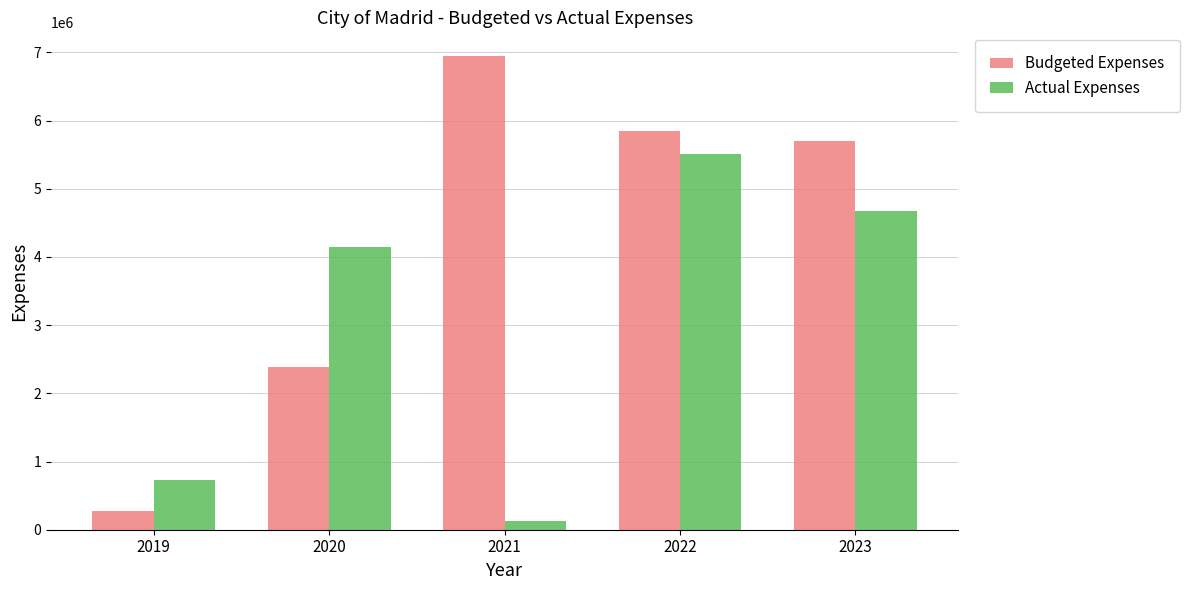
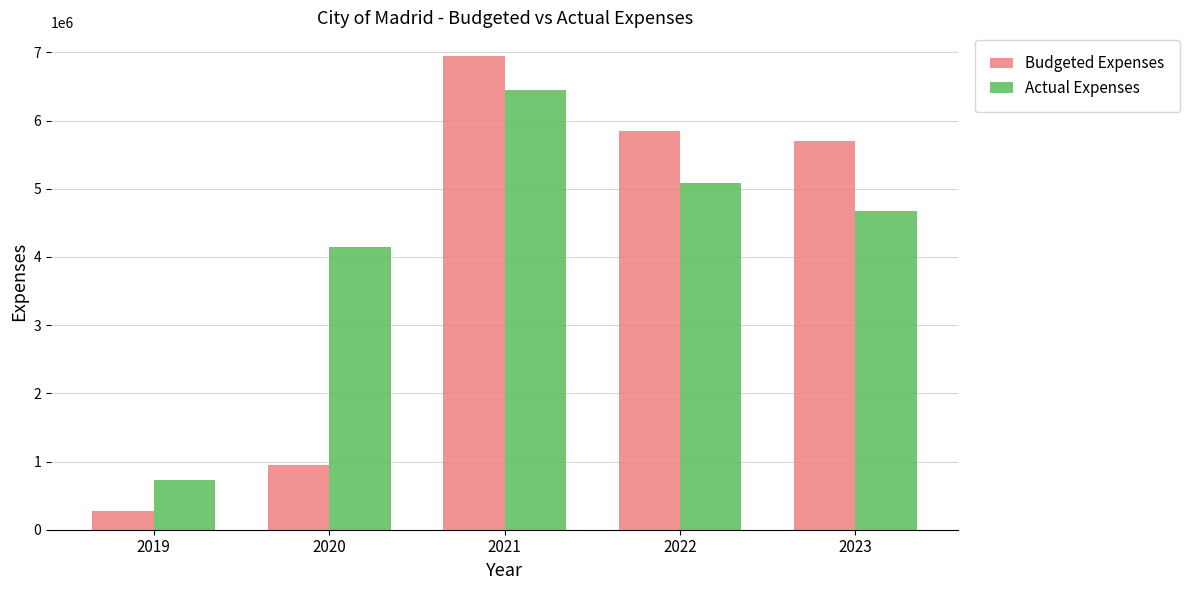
  {
    "Budgeted Expenses": {
      "2019": 300000,
-     "2020": 2400000,
+     "2020": 900000,
      "2021": 6900000,
      "2022": 5900000,
      "2023": 5700000
    },
    "Actual Expenses": {
      "2019": 700000,
      "2020": 4100000,
-     "2021": 100000,
-     "2022": 5500000,
+     "2021": 6400000,
+     "2022": 5100000,
      "2023": 4700000
    }
  }
